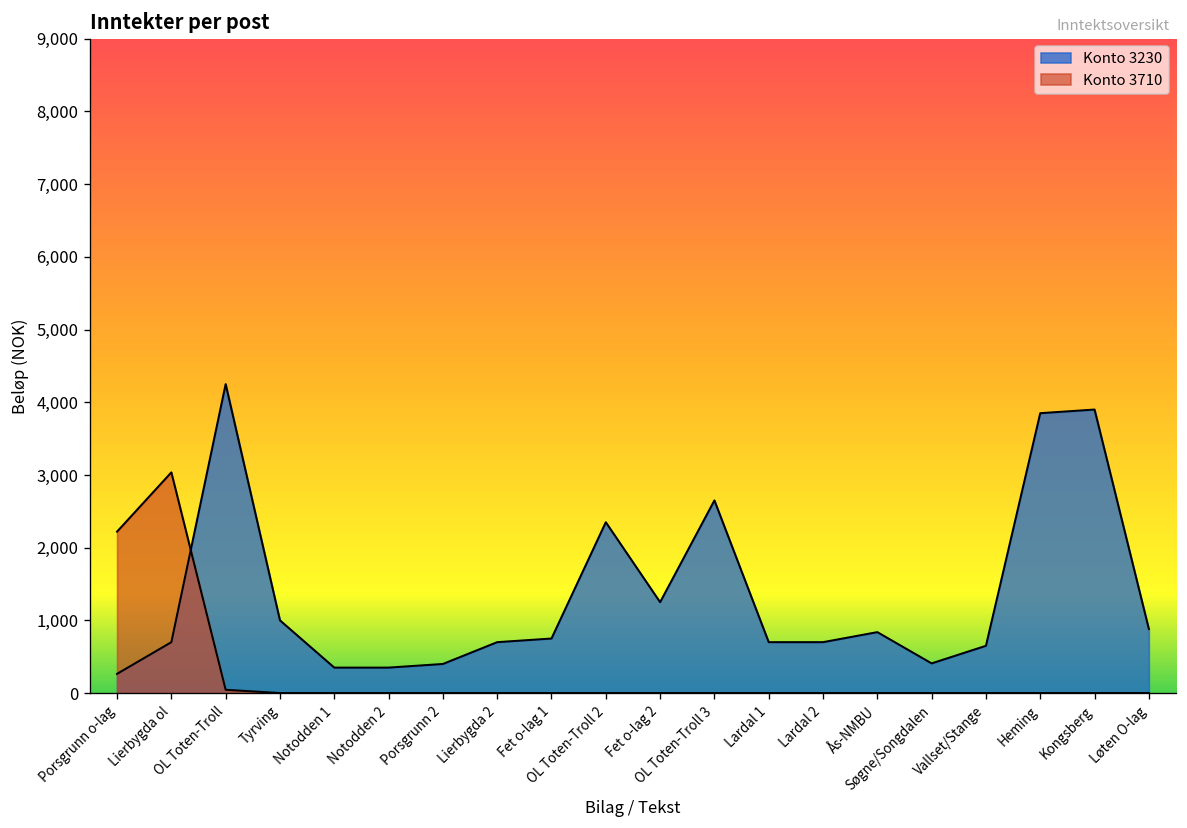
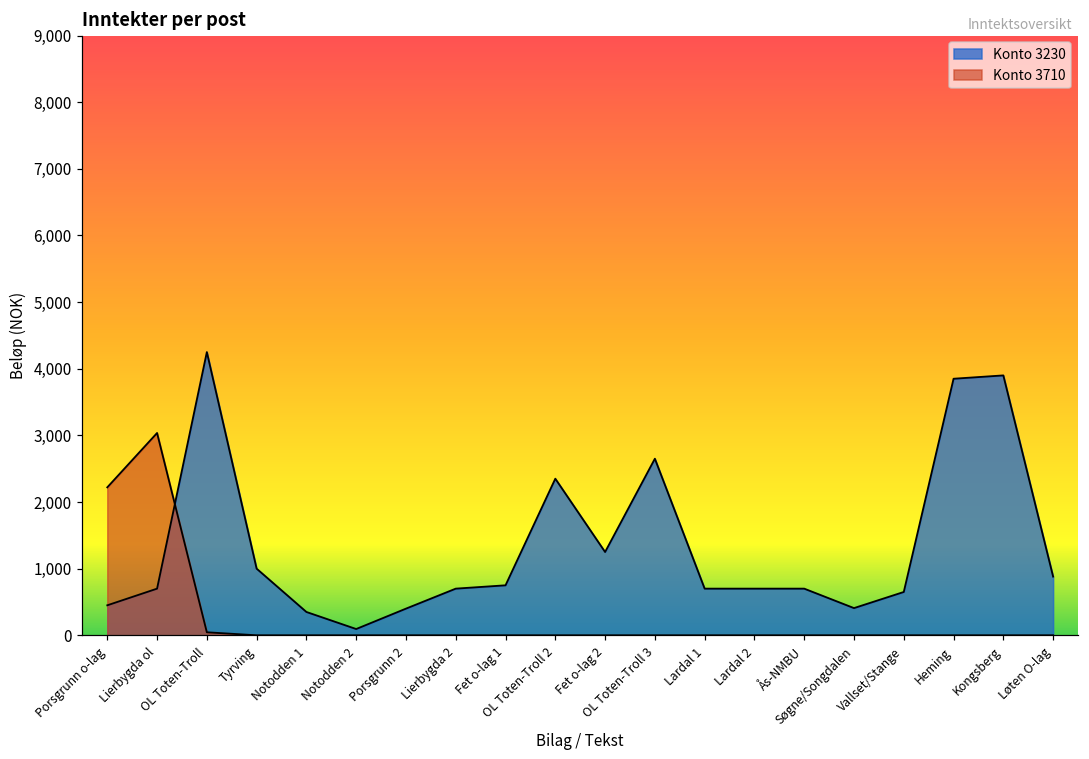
  {
    "Konto 3230": {
-     "Porsgrunn o-lag": "300",
+     "Porsgrunn o-lag": "500",
      "Lierbygda ol": "700",
      "OL Toten-Troll": "4,300",
      "Tyrving": "1,000",
      "Notodden 1": "400",
-     "Notodden 2": "400",
+     "Notodden 2": "100",
      "Porsgrunn 2": "400",
      "Lierbygda 2": "700",
      "Fet o-lag 1": "800",
      "OL Toten-Troll 2": "2,400",
      "Fet o-lag 2": "1,300",
      "OL Toten-Troll 3": "2,700",
      "Lardal 1": "700",
      "Lardal 2": "700",
-     "Ås-NMBU": "800",
+     "Ås-NMBU": "700",
      "Søgne/Songdalen": "400",
      "Vallset/Stange": "700",
      "Heming": "3,900",
      "Kongsberg": "3,900",
      "Løten O-lag": "900"
    },
    "Konto 3710": {
      "Porsgrunn o-lag": "2,200",
      "Lierbygda ol": "3,000",
      "OL Toten-Troll": "0",
      "Tyrving": "0",
      "Notodden 1": "0",
      "Notodden 2": "0",
      "Porsgrunn 2": "0",
      "Lierbygda 2": "0",
      "Fet o-lag 1": "0",
      "OL Toten-Troll 2": "0",
      "Fet o-lag 2": "0",
      "OL Toten-Troll 3": "0",
      "Lardal 1": "0",
      "Lardal 2": "0",
      "Ås-NMBU": "0",
      "Søgne/Songdalen": "0",
      "Vallset/Stange": "0",
      "Heming": "0",
      "Kongsberg": "0",
      "Løten O-lag": "0"
    }
  }
